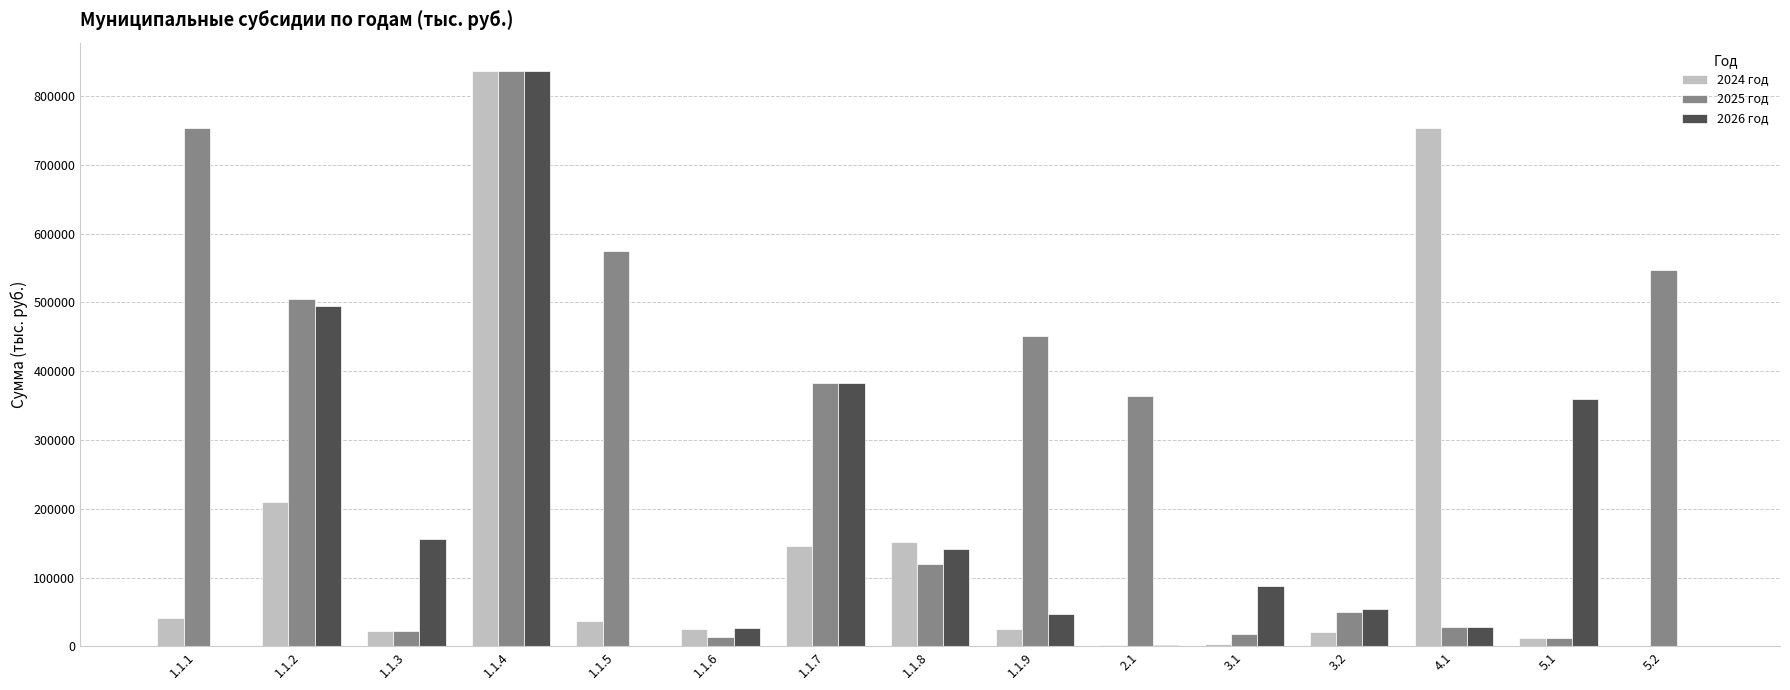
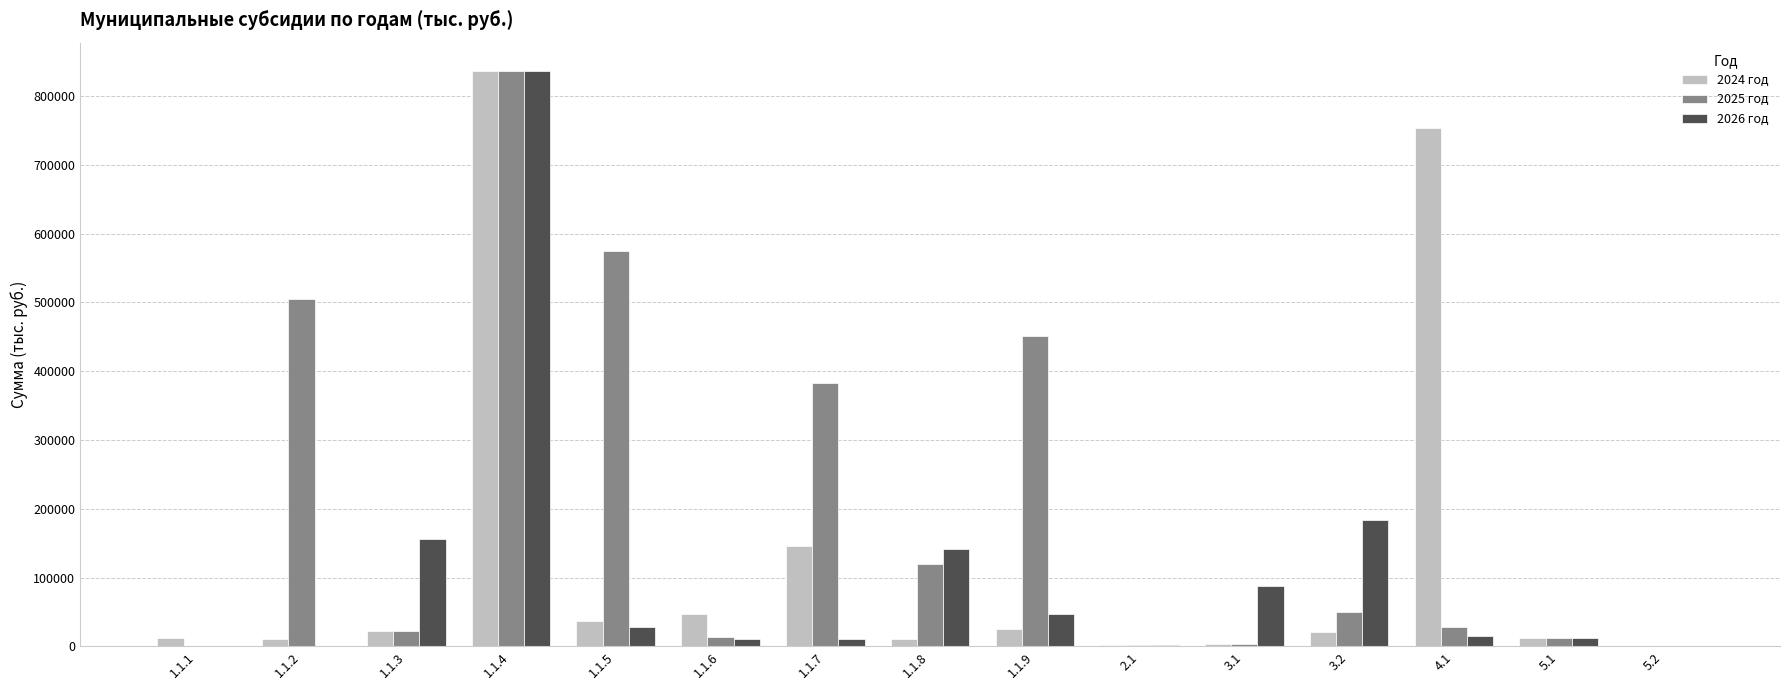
  {
    "2024 год": {
-     "1.1.1": 40000,
-     "1.1.2": 210000,
+     "1.1.1": 10000,
+     "1.1.2": 10000,
      "1.1.3": 20000,
      "1.1.4": 840000,
      "1.1.5": 40000,
-     "1.1.6": 20000,
+     "1.1.6": 50000,
      "1.1.7": 150000,
-     "1.1.8": 150000,
+     "1.1.8": 10000,
      "1.1.9": 30000,
      "3.2": 20000,
      "4.1": 750000,
      "5.1": 10000
    },
    "2025 год": {
-     "1.1.1": 750000,
+     "1.1.1": 0,
      "1.1.2": 510000,
      "1.1.3": 20000,
      "1.1.4": 840000,
      "1.1.5": 570000,
      "1.1.6": 10000,
      "1.1.7": 380000,
      "1.1.8": 120000,
      "1.1.9": 450000,
-     "2.1": 360000,
-     "3.1": 20000,
+     "2.1": 0,
+     "3.1": 0,
      "3.2": 50000,
      "4.1": 30000,
      "5.1": 10000,
-     "5.2": 550000
+     "5.2": 0
    },
    "2026 год": {
      "1.1.1": 0,
-     "1.1.2": 490000,
+     "1.1.2": 0,
      "1.1.3": 160000,
      "1.1.4": 840000,
-     "1.1.5": 0,
-     "1.1.6": 30000,
-     "1.1.7": 380000,
+     "1.1.5": 30000,
+     "1.1.6": 10000,
+     "1.1.7": 10000,
      "1.1.8": 140000,
      "1.1.9": 50000,
      "3.1": 90000,
-     "3.2": 50000,
-     "4.1": 30000,
-     "5.1": 360000
+     "3.2": 180000,
+     "4.1": 10000,
+     "5.1": 10000
    }
  }
